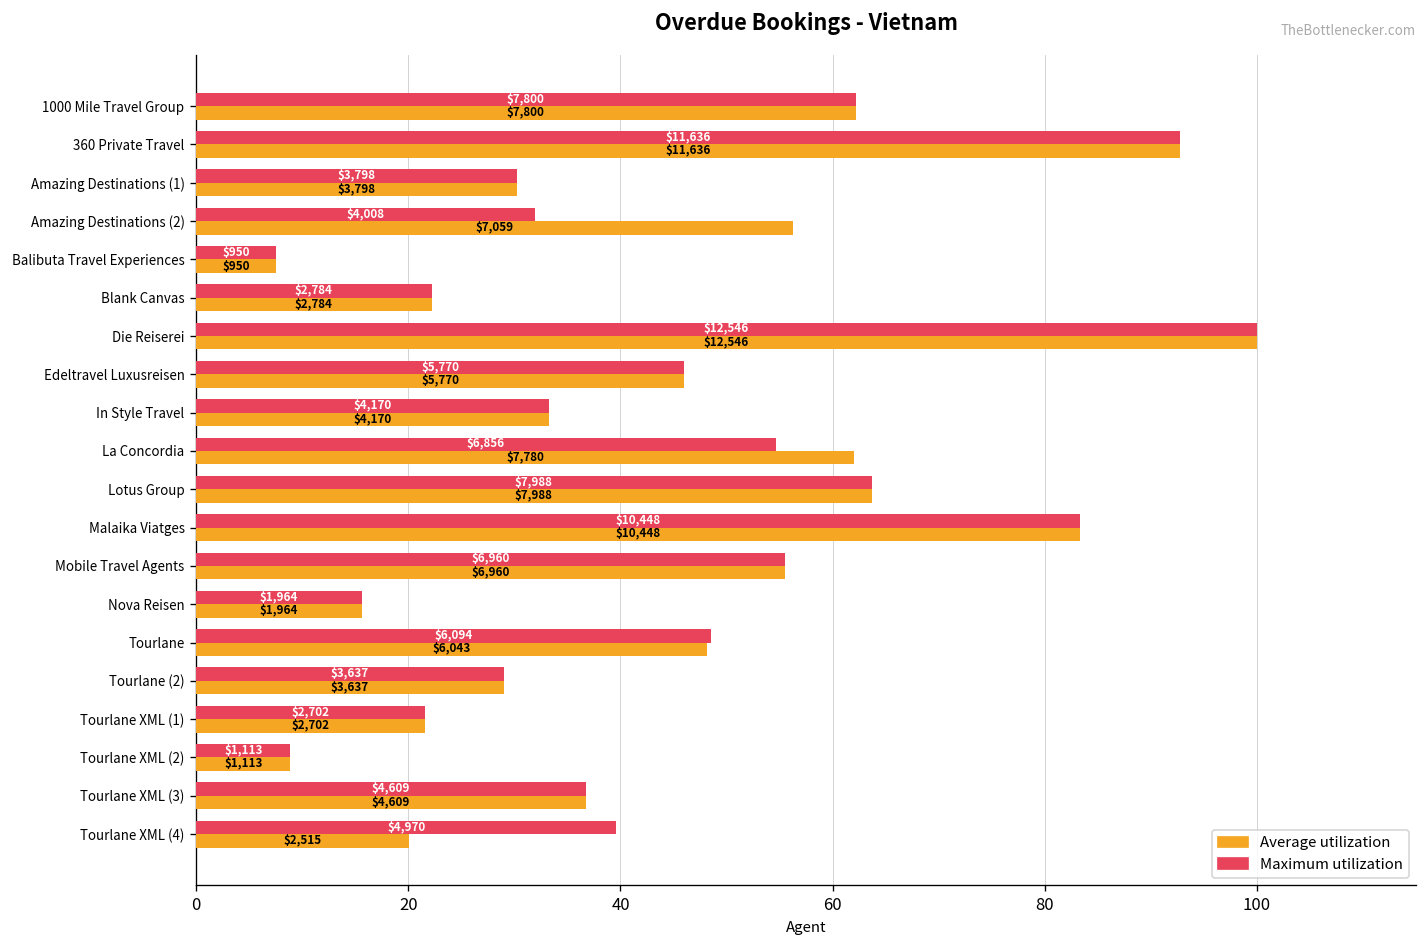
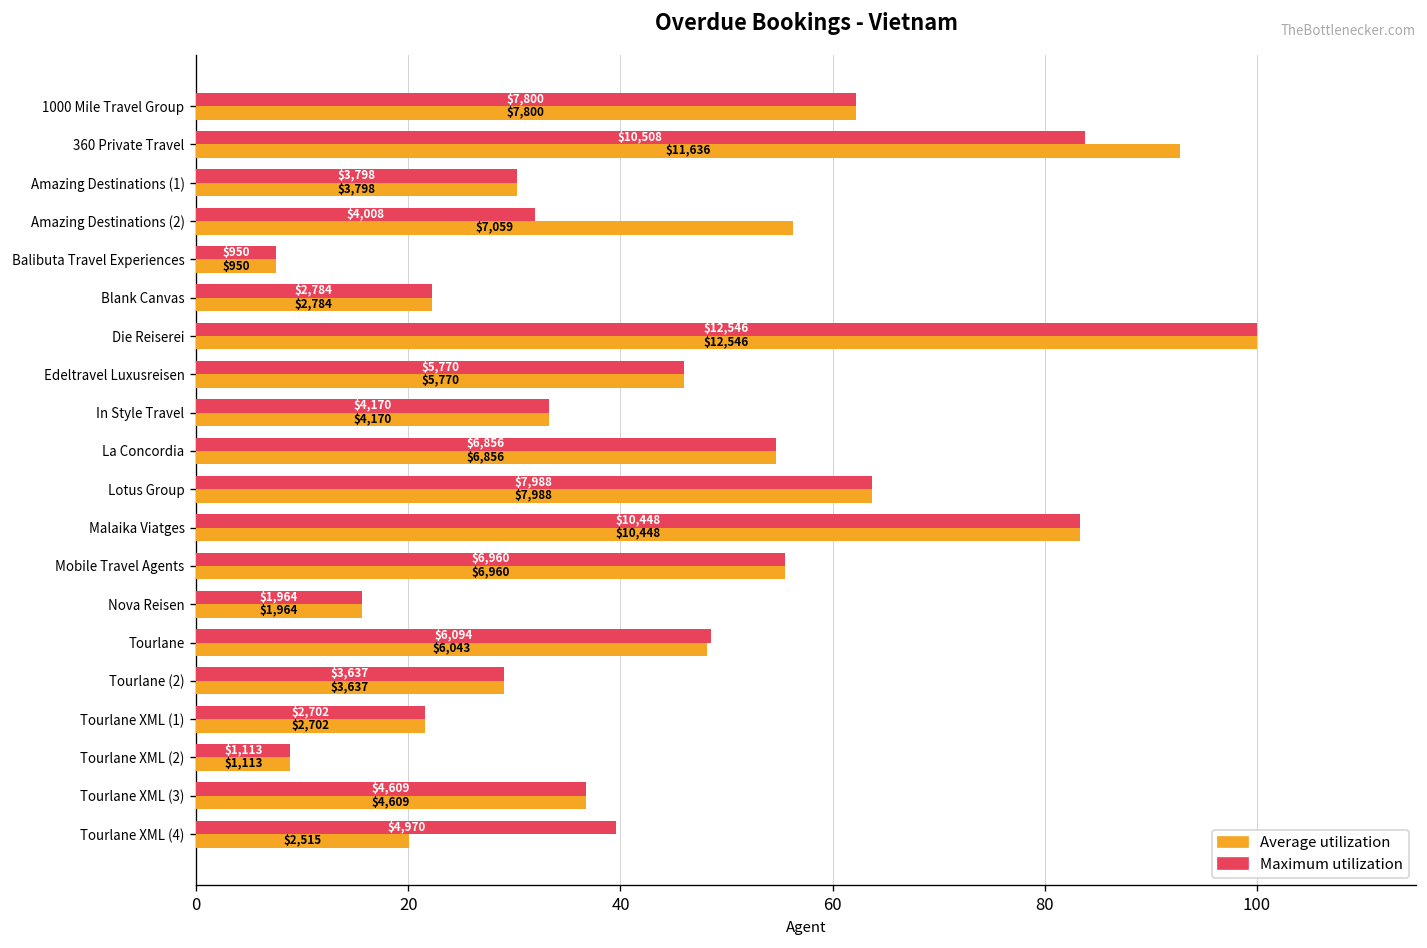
  {
    "Average utilization": {
-     "La Concordia": "$7,780"
+     "La Concordia": "$6,856"
    },
    "Maximum utilization": {
-     "360 Private Travel": "$11,636"
+     "360 Private Travel": "$10,508"
    }
  }
